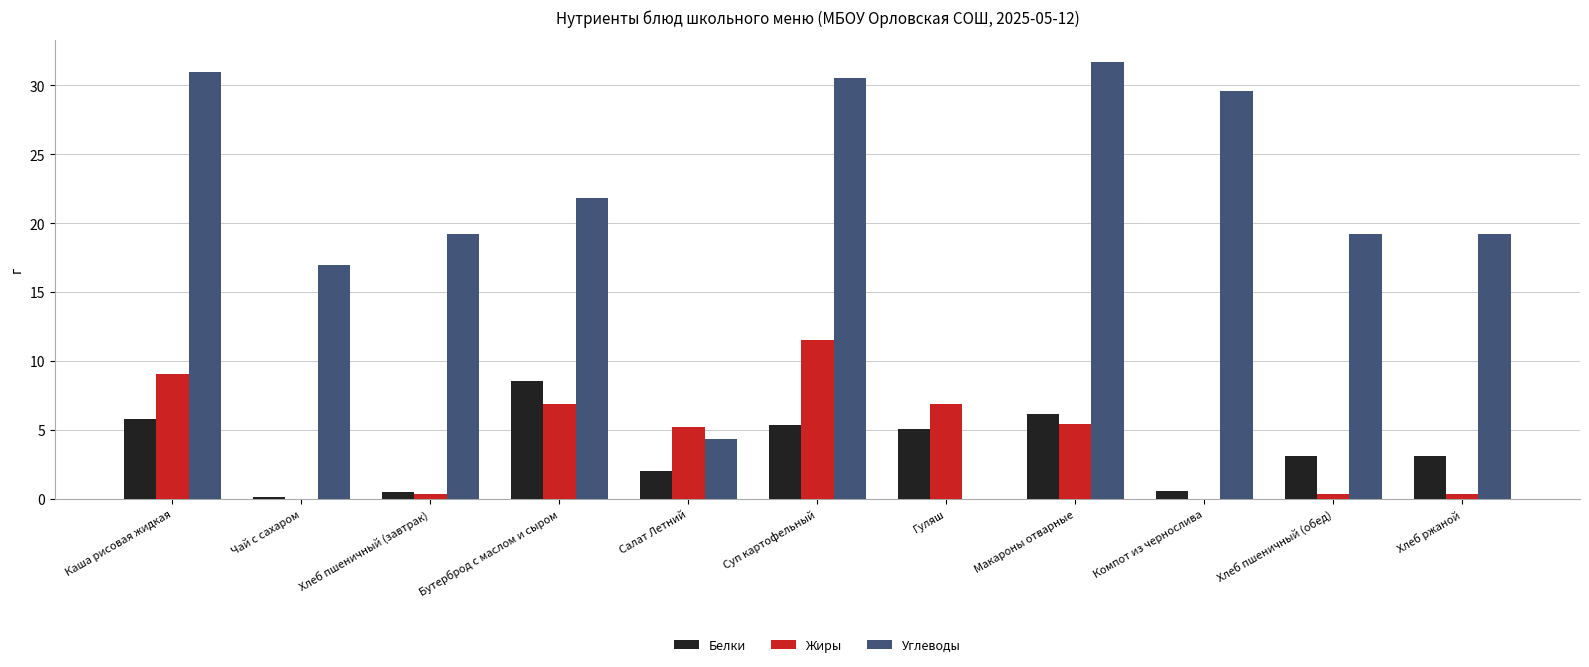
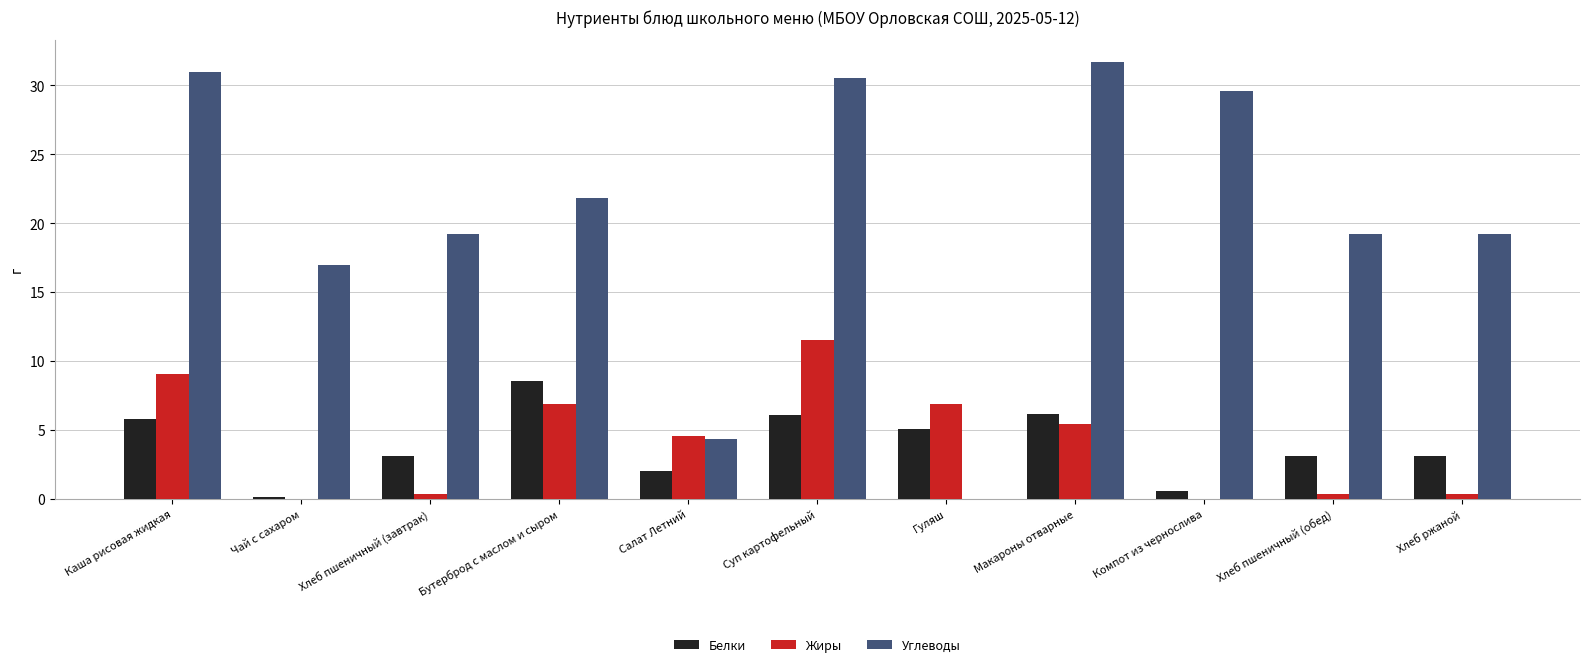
  {
    "Белки": {
      "Каша рисовая жидкая": 5.8,
-     "Хлеб пшеничный (завтрак)": 0.5,
+     "Хлеб пшеничный (завтрак)": 3.2,
      "Бутерброд с маслом и сыром": 8.6,
      "Салат Летний": 2.1,
-     "Суп картофельный": 5.4,
+     "Суп картофельный": 6.1,
      "Гуляш": 5.1,
      "Макароны отварные": 6.2,
      "Компот из чернослива": 0.6,
      "Хлеб пшеничный (обед)": 3.2,
      "Хлеб ржаной": 3.2
    },
    "Жиры": {
      "Каша рисовая жидкая": 9.0,
      "Хлеб пшеничный (завтрак)": 0.4,
      "Бутерброд с маслом и сыром": 6.9,
-     "Салат Летний": 5.2,
+     "Салат Летний": 4.6,
      "Суп картофельный": 11.6,
      "Гуляш": 6.9,
      "Макароны отварные": 5.4,
      "Компот из чернослива": 0.0,
      "Хлеб пшеничный (обед)": 0.4,
      "Хлеб ржаной": 0.4
    },
    "Углеводы": {
      "Каша рисовая жидкая": 31.0,
      "Чай с сахаром": 17.0,
      "Хлеб пшеничный (завтрак)": 19.2,
      "Бутерброд с маслом и сыром": 21.9,
      "Салат Летний": 4.4,
      "Суп картофельный": 30.5,
      "Гуляш": 0.0,
      "Макароны отварные": 31.7,
      "Компот из чернослива": 29.6,
      "Хлеб пшеничный (обед)": 19.2,
      "Хлеб ржаной": 19.2
    }
  }
